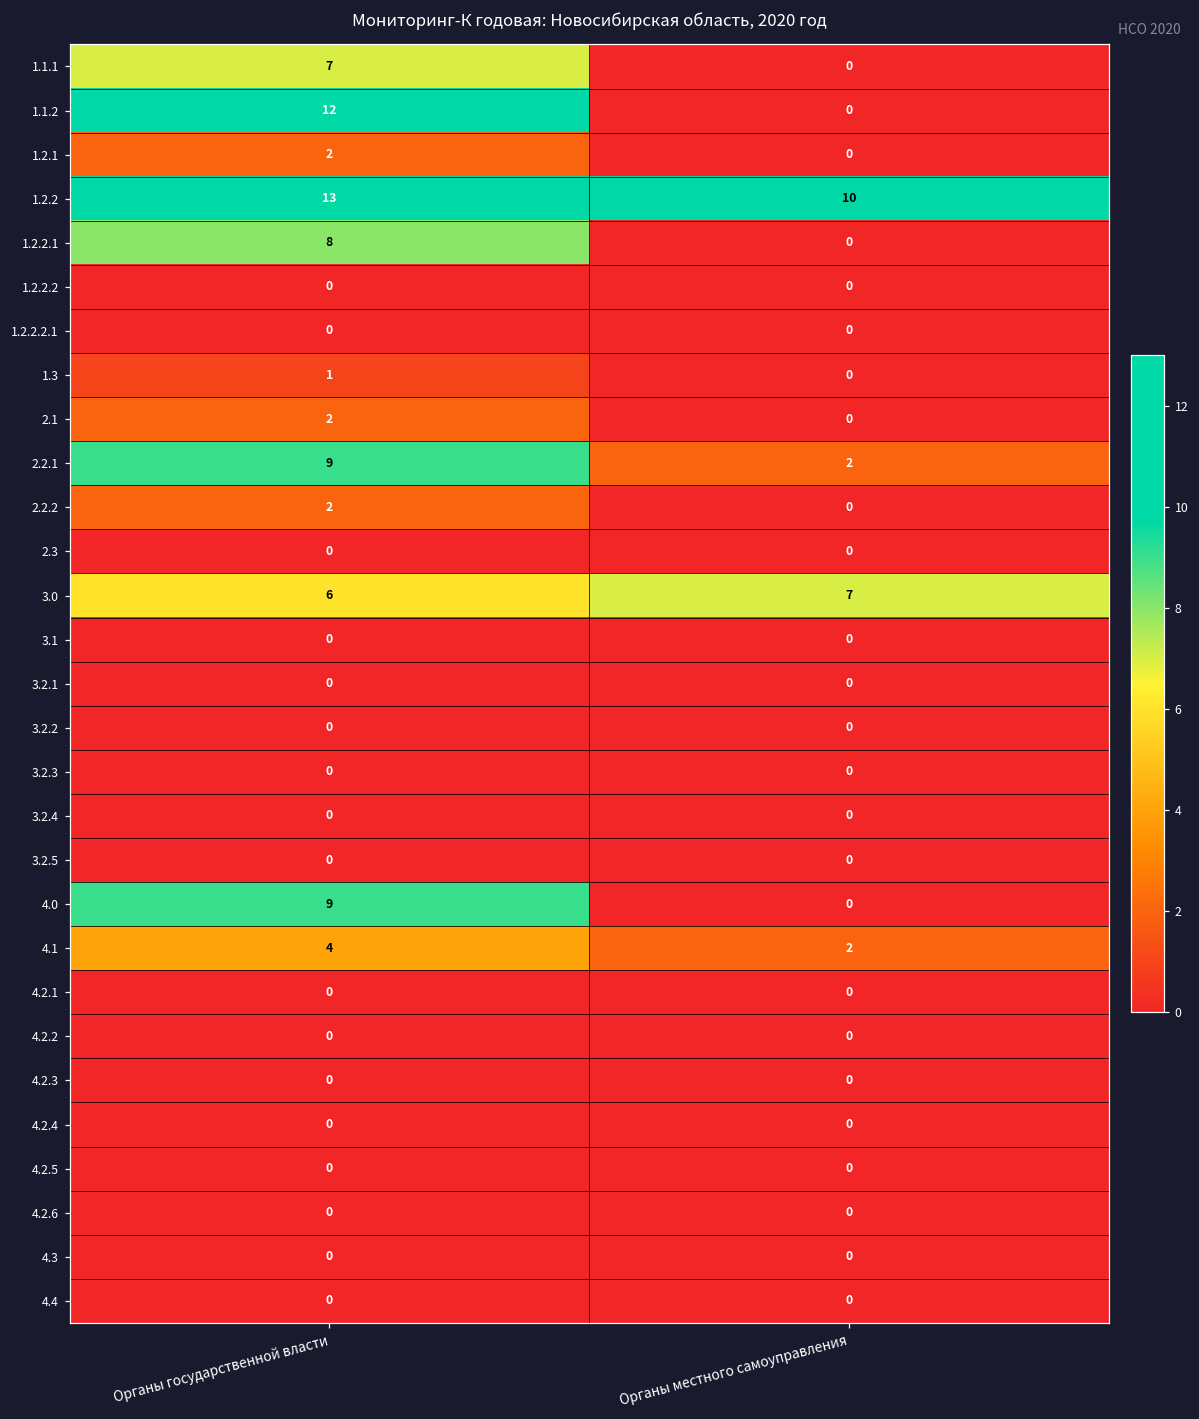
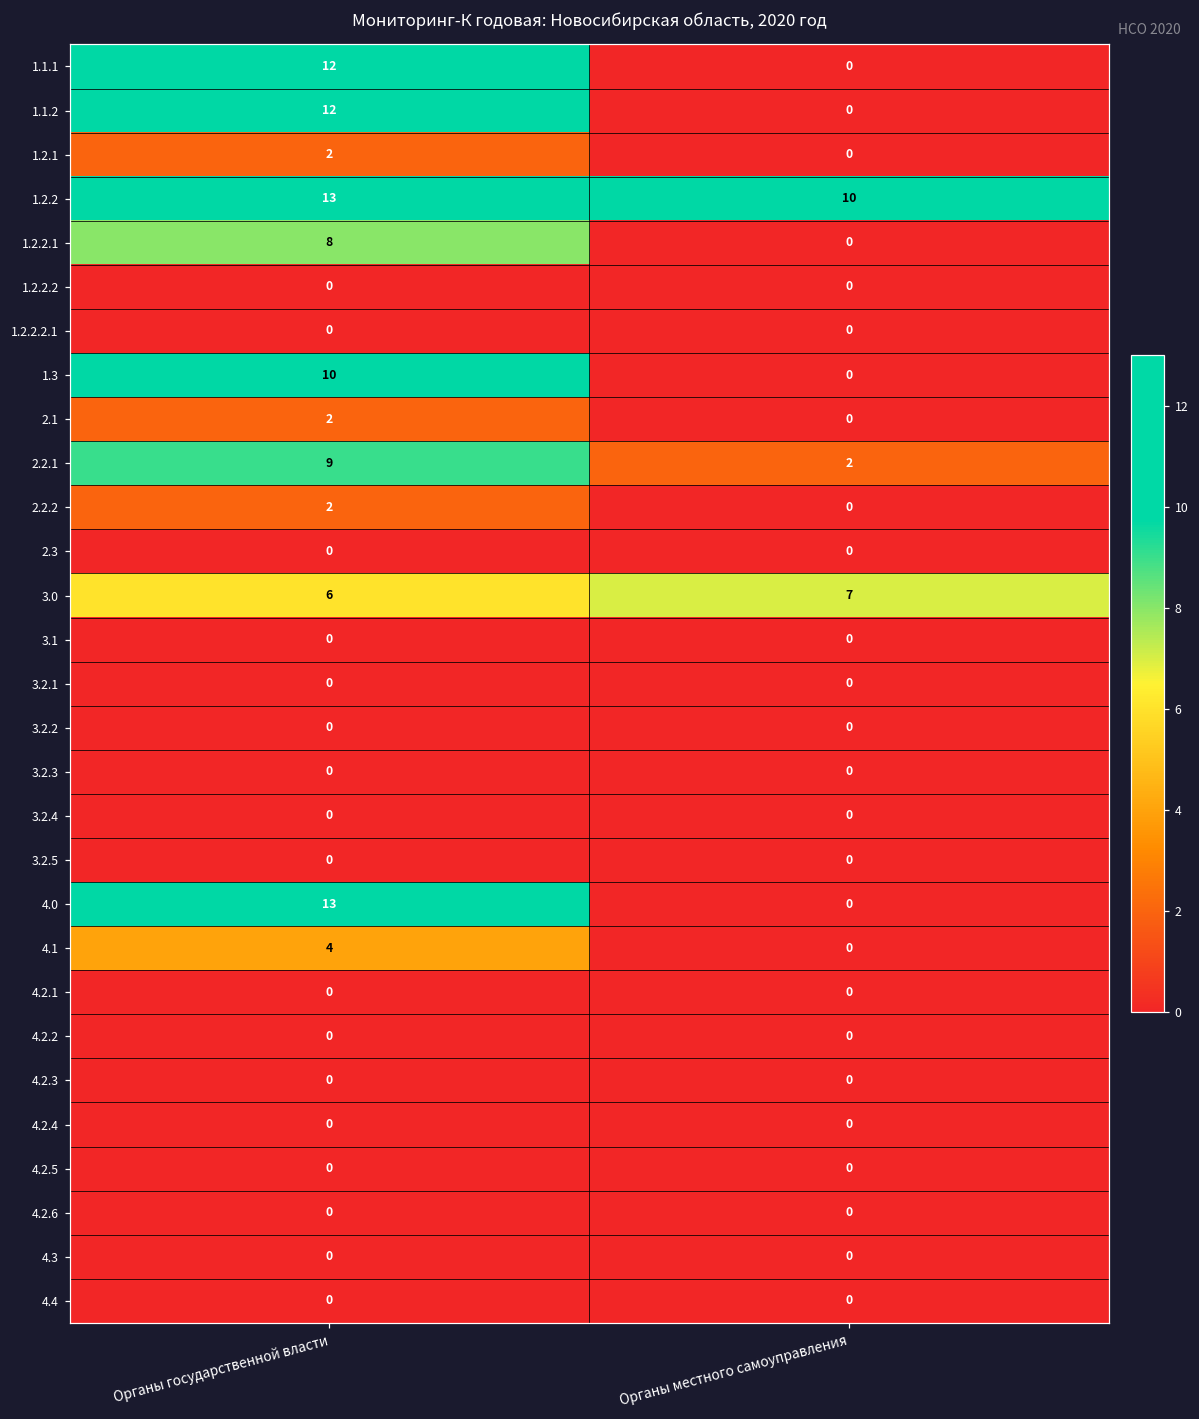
  {
    "1.1.1": {
-     "Органы государственной власти": 7,
+     "Органы государственной власти": 12,
      "Органы местного самоуправления": 0
    },
    "1.1.2": {
      "Органы государственной власти": 12,
      "Органы местного самоуправления": 0
    },
    "1.2.1": {
      "Органы государственной власти": 2,
      "Органы местного самоуправления": 0
    },
    "1.2.2": {
      "Органы государственной власти": 13,
      "Органы местного самоуправления": 10
    },
    "1.2.2.1": {
      "Органы государственной власти": 8,
      "Органы местного самоуправления": 0
    },
    "1.2.2.2": {
      "Органы государственной власти": 0,
      "Органы местного самоуправления": 0
    },
    "1.2.2.2.1": {
      "Органы государственной власти": 0,
      "Органы местного самоуправления": 0
    },
    "1.3": {
-     "Органы государственной власти": 1,
+     "Органы государственной власти": 10,
      "Органы местного самоуправления": 0
    },
    "2.1": {
      "Органы государственной власти": 2,
      "Органы местного самоуправления": 0
    },
    "2.2.1": {
      "Органы государственной власти": 9,
      "Органы местного самоуправления": 2
    },
    "2.2.2": {
      "Органы государственной власти": 2,
      "Органы местного самоуправления": 0
    },
    "2.3": {
      "Органы государственной власти": 0,
      "Органы местного самоуправления": 0
    },
    "3.0": {
      "Органы государственной власти": 6,
      "Органы местного самоуправления": 7
    },
    "3.1": {
      "Органы государственной власти": 0,
      "Органы местного самоуправления": 0
    },
    "3.2.1": {
      "Органы государственной власти": 0,
      "Органы местного самоуправления": 0
    },
    "3.2.2": {
      "Органы государственной власти": 0,
      "Органы местного самоуправления": 0
    },
    "3.2.3": {
      "Органы государственной власти": 0,
      "Органы местного самоуправления": 0
    },
    "3.2.4": {
      "Органы государственной власти": 0,
      "Органы местного самоуправления": 0
    },
    "3.2.5": {
      "Органы государственной власти": 0,
      "Органы местного самоуправления": 0
    },
    "4.0": {
-     "Органы государственной власти": 9,
+     "Органы государственной власти": 13,
      "Органы местного самоуправления": 0
    },
    "4.1": {
      "Органы государственной власти": 4,
-     "Органы местного самоуправления": 2
+     "Органы местного самоуправления": 0
    },
    "4.2.1": {
      "Органы государственной власти": 0,
      "Органы местного самоуправления": 0
    },
    "4.2.2": {
      "Органы государственной власти": 0,
      "Органы местного самоуправления": 0
    },
    "4.2.3": {
      "Органы государственной власти": 0,
      "Органы местного самоуправления": 0
    },
    "4.2.4": {
      "Органы государственной власти": 0,
      "Органы местного самоуправления": 0
    },
    "4.2.5": {
      "Органы государственной власти": 0,
      "Органы местного самоуправления": 0
    },
    "4.2.6": {
      "Органы государственной власти": 0,
      "Органы местного самоуправления": 0
    },
    "4.3": {
      "Органы государственной власти": 0,
      "Органы местного самоуправления": 0
    },
    "4.4": {
      "Органы государственной власти": 0,
      "Органы местного самоуправления": 0
    }
  }
